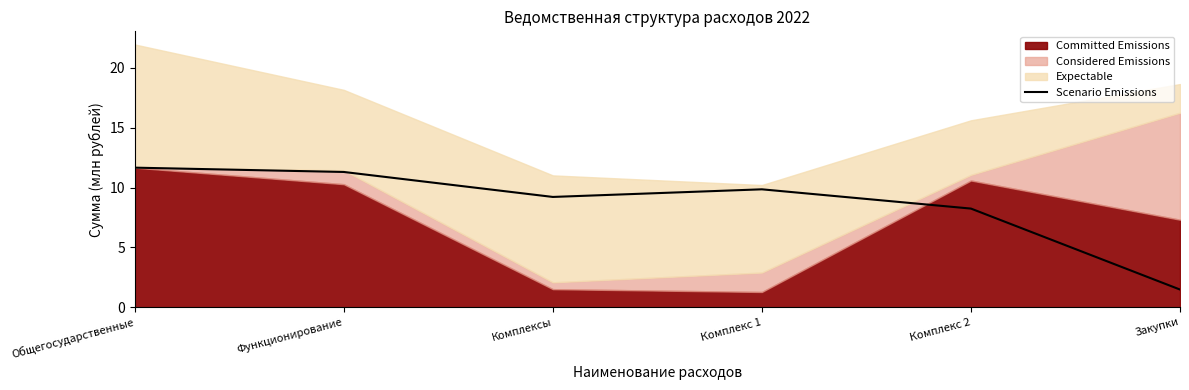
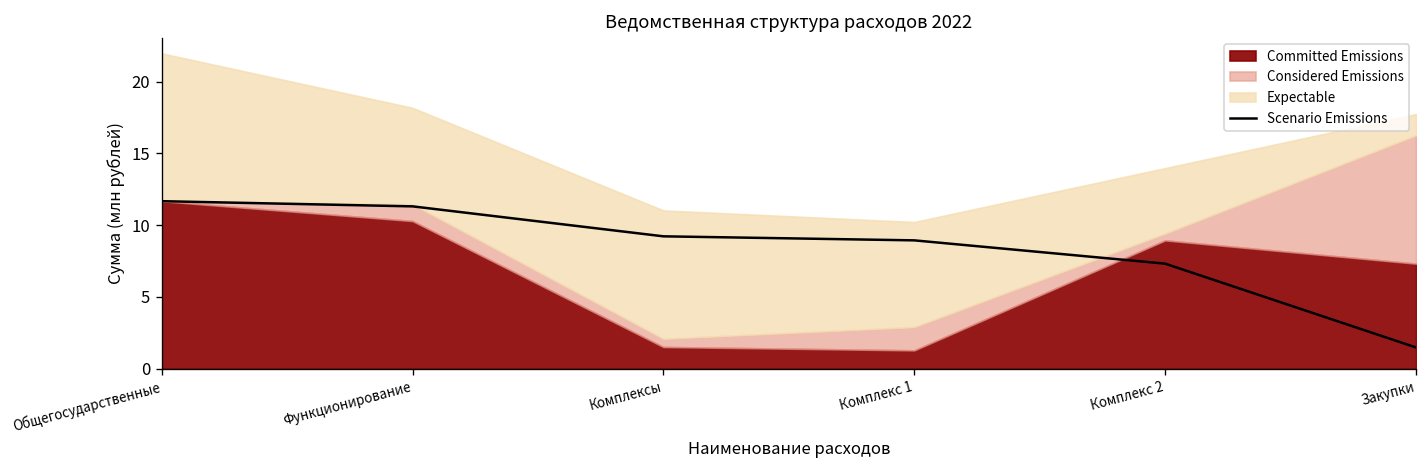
  {
    "Committed Emissions": {
      "Функционирование": 10.3,
      "Комплексы": 1.5,
      "Комплекс 1": 1.3,
-     "Комплекс 2": 10.6,
+     "Комплекс 2": 8.9,
      "Закупки": 7.3
    },
    "Scenario Emissions": {
      "Комплексы": 9.2,
-     "Комплекс 1": 9.9,
-     "Комплекс 2": 8.2,
+     "Комплекс 1": 8.9,
+     "Комплекс 2": 7.3,
      "Закупки": 1.5
    },
    "Considered Emissions": {
      "Комплексы": 0.6,
      "Комплекс 1": 1.6,
      "Комплекс 2": 0.5,
      "Закупки": 8.9
    },
    "Expectable": {
      "Общегосударственные": 10.3,
      "Функционирование": 6.7,
      "Комплексы": 8.9,
      "Комплекс 1": 7.3,
      "Комплекс 2": 4.6,
-     "Закупки": 2.4
+     "Закупки": 1.5
    }
  }
